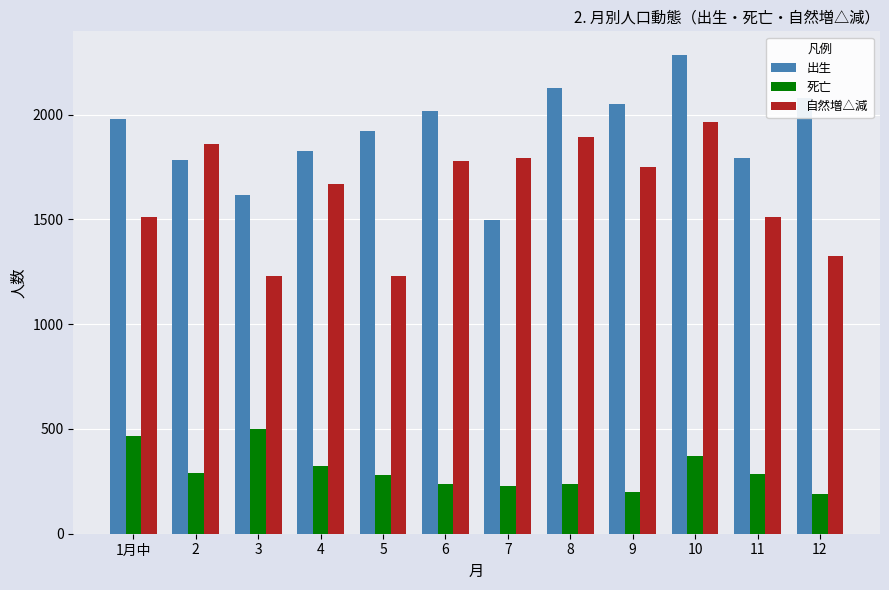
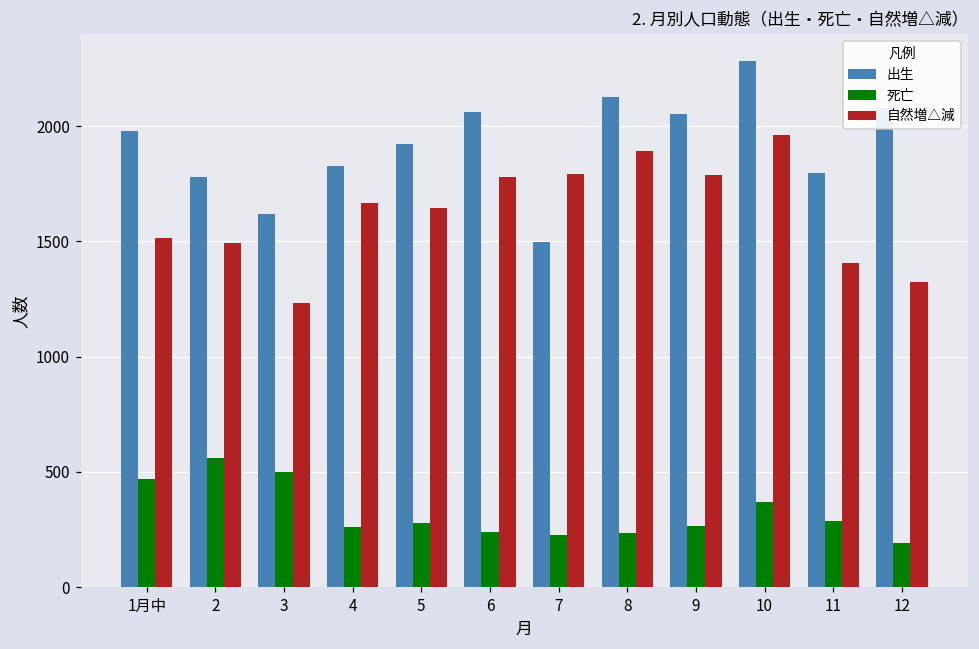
  {
    "出生": {
      "1月中": 1980,
      "2": 1780,
      "3": 1620,
      "4": 1830,
      "5": 1920,
-     "6": 2020,
+     "6": 2060,
      "7": 1500,
      "8": 2130,
      "9": 2050,
      "10": 2280,
      "11": 1800
    },
    "死亡": {
      "1月中": 470,
-     "2": 290,
+     "2": 560,
      "3": 500,
-     "4": 320,
+     "4": 260,
      "5": 280,
      "6": 240,
      "7": 230,
      "8": 240,
-     "9": 200,
+     "9": 270,
      "10": 370,
      "11": 290,
      "12": 190
    },
    "自然増△減": {
      "1月中": 1510,
-     "2": 1860,
+     "2": 1490,
      "3": 1230,
      "4": 1670,
-     "5": 1230,
+     "5": 1640,
      "6": 1780,
      "7": 1790,
      "8": 1890,
-     "9": 1750,
+     "9": 1790,
      "10": 1960,
-     "11": 1510,
+     "11": 1410,
      "12": 1320
    }
  }
